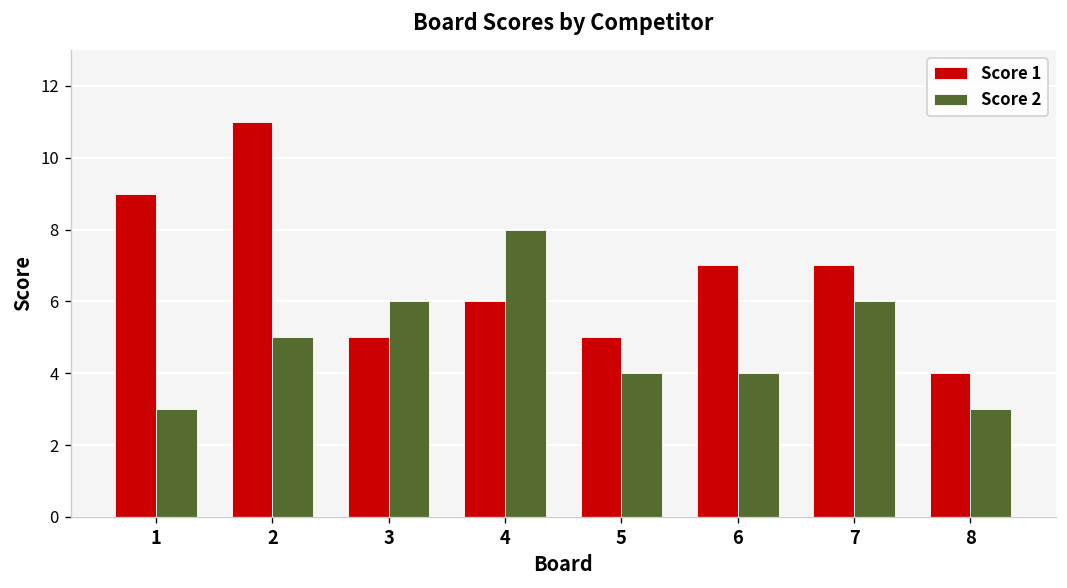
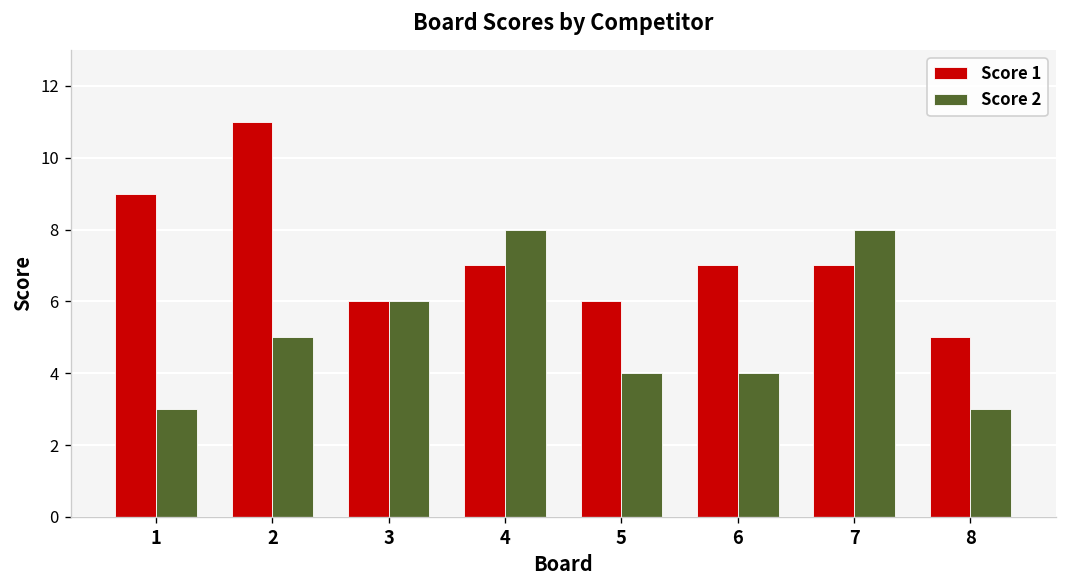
  {
    "Score 1": {
      "1": 9,
      "2": 11,
-     "3": 5,
-     "4": 6,
-     "5": 5,
+     "3": 6,
+     "4": 7,
+     "5": 6,
      "6": 7,
      "7": 7,
-     "8": 4
+     "8": 5
    },
    "Score 2": {
      "1": 3,
      "2": 5,
      "3": 6,
      "4": 8,
      "5": 4,
      "6": 4,
-     "7": 6,
+     "7": 8,
      "8": 3
    }
  }
